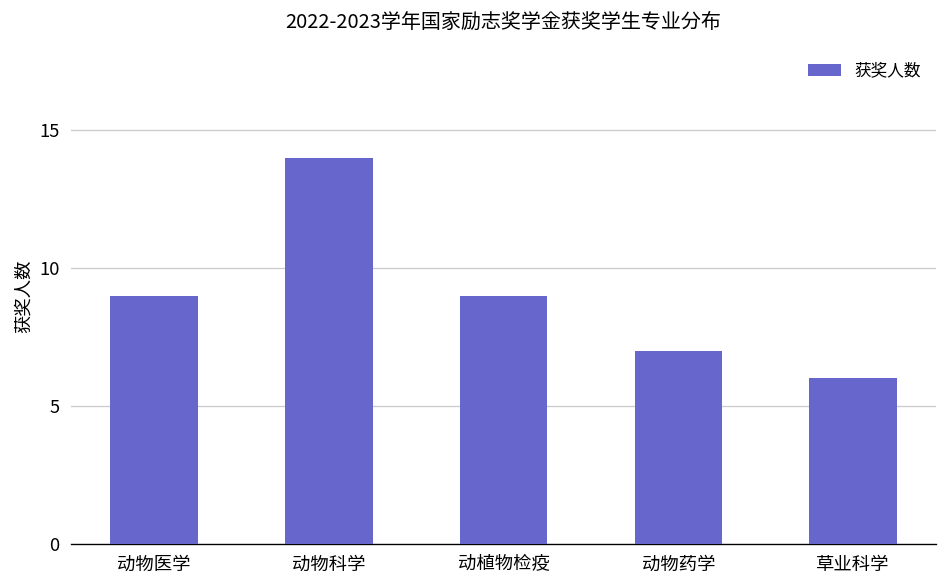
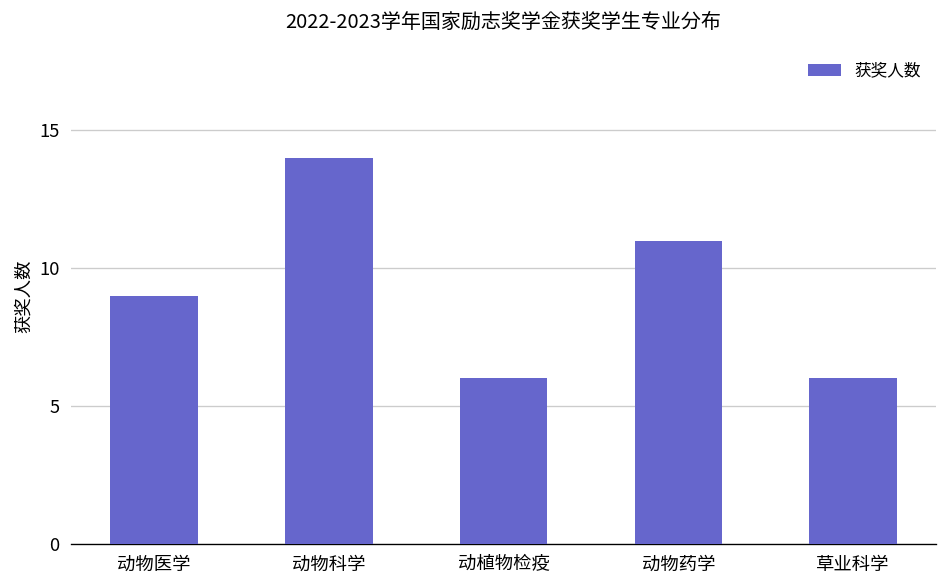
  {
    "动物医学": 9,
    "动物科学": 14,
-   "动植物检疫": 9,
-   "动物药学": 7,
+   "动植物检疫": 6,
+   "动物药学": 11,
    "草业科学": 6
  }
